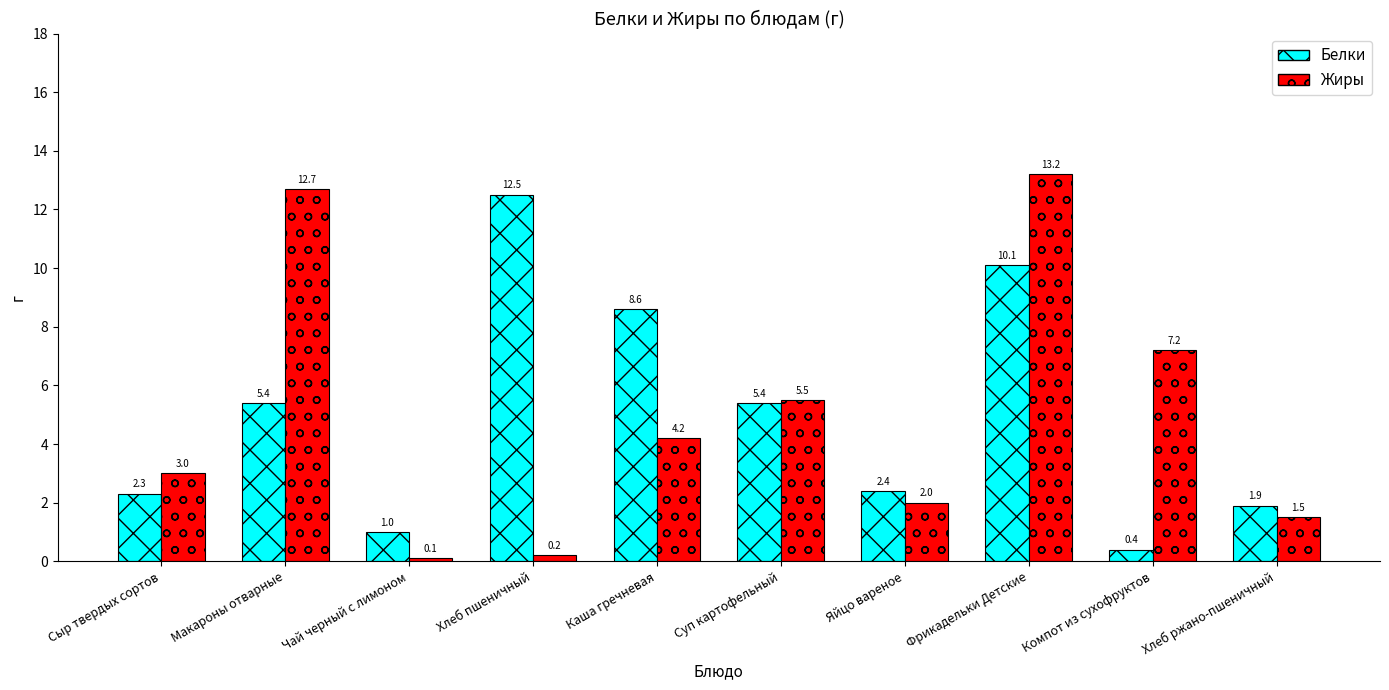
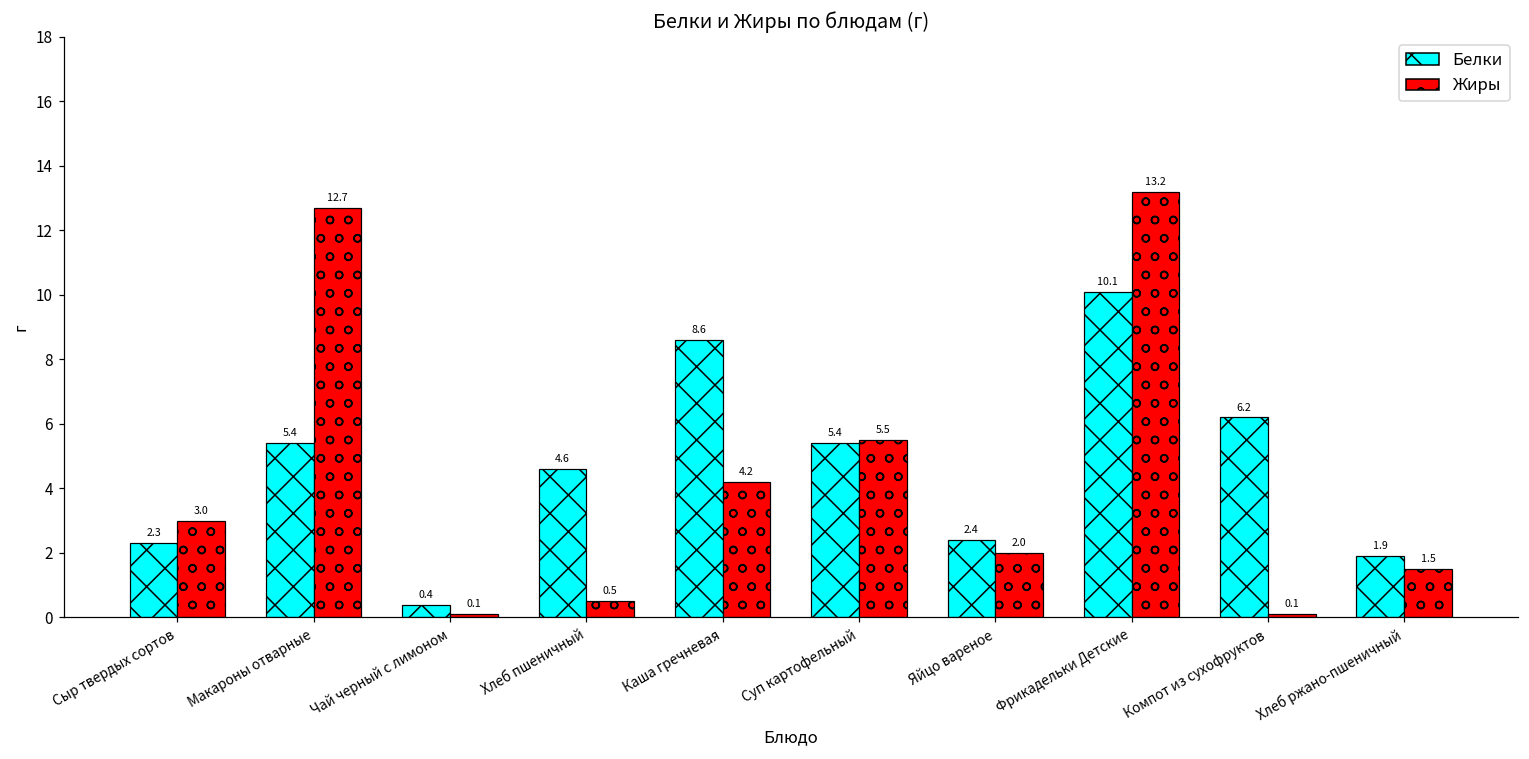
  {
    "Белки": {
      "Сыр твердых сортов": 2.3,
      "Макароны отварные": 5.4,
-     "Чай черный с лимоном": 1.0,
-     "Хлеб пшеничный": 12.5,
+     "Чай черный с лимоном": 0.4,
+     "Хлеб пшеничный": 4.6,
      "Каша гречневая": 8.6,
      "Суп картофельный": 5.4,
      "Яйцо вареное": 2.4,
      "Фрикадельки Детские": 10.1,
-     "Компот из сухофруктов": 0.4,
+     "Компот из сухофруктов": 6.2,
      "Хлеб ржано-пшеничный": 1.9
    },
    "Жиры": {
      "Сыр твердых сортов": 3.0,
      "Макароны отварные": 12.7,
      "Чай черный с лимоном": 0.1,
-     "Хлеб пшеничный": 0.2,
+     "Хлеб пшеничный": 0.5,
      "Каша гречневая": 4.2,
      "Суп картофельный": 5.5,
      "Яйцо вареное": 2.0,
      "Фрикадельки Детские": 13.2,
-     "Компот из сухофруктов": 7.2,
+     "Компот из сухофруктов": 0.1,
      "Хлеб ржано-пшеничный": 1.5
    }
  }
